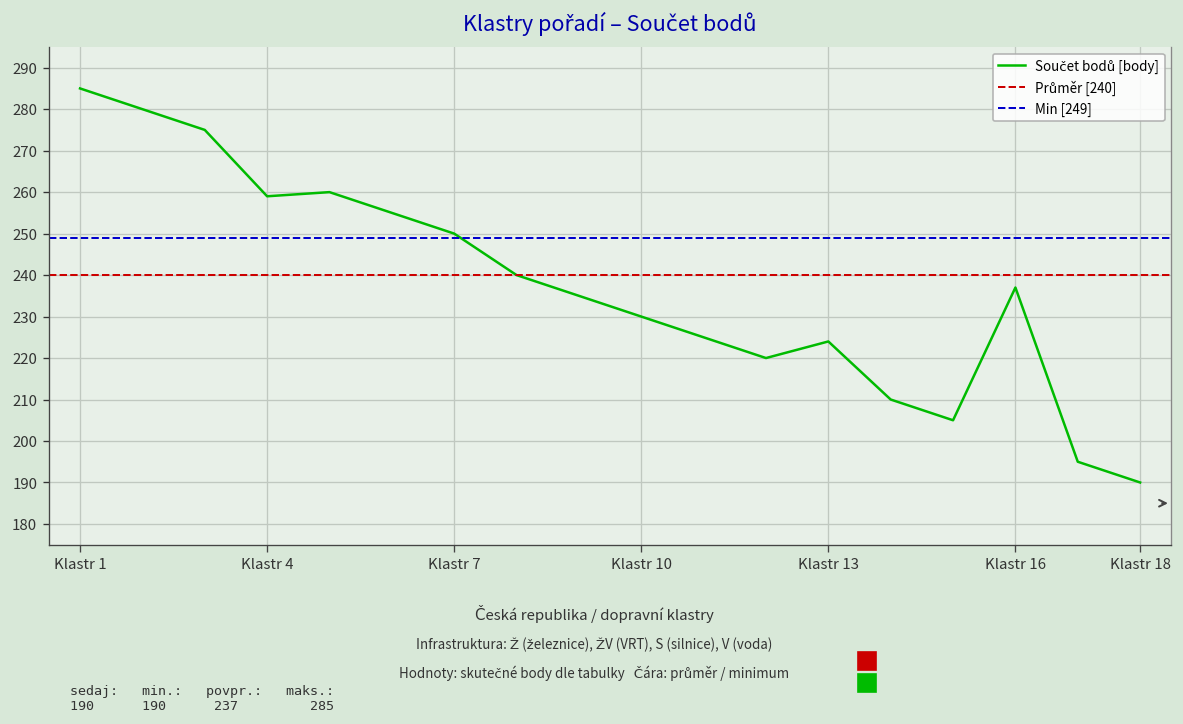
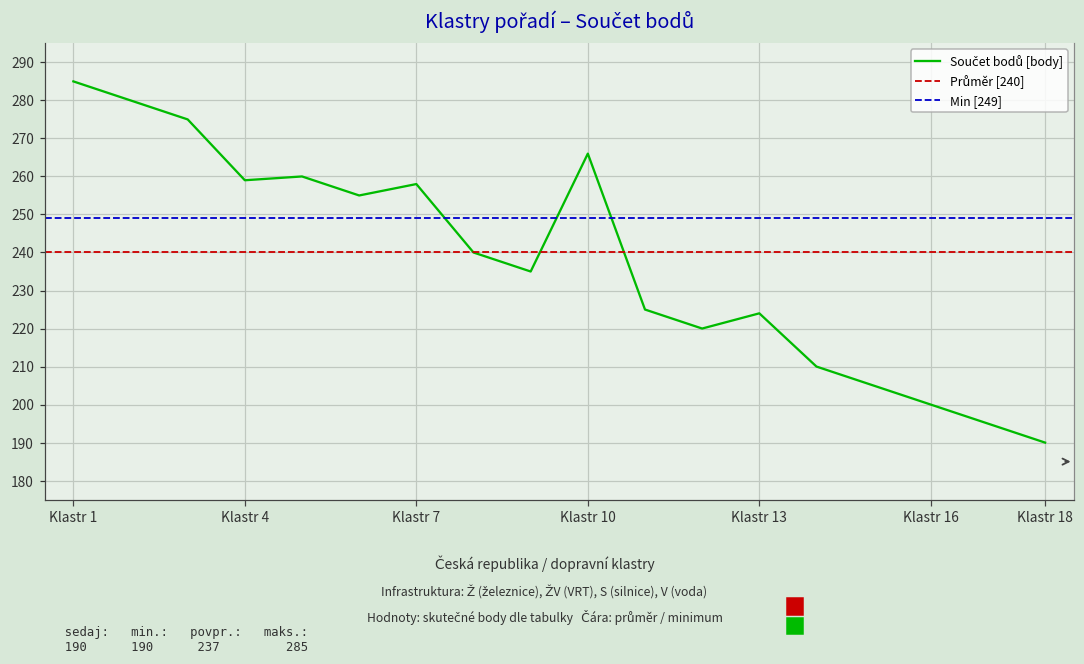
  {
    "Klastr 1": 285,
    "Klastr 4": 259,
-   "Klastr 7": 250,
-   "Klastr 10": 230,
+   "Klastr 7": 258,
+   "Klastr 10": 266,
    "Klastr 13": 224,
-   "Klastr 16": 237,
+   "Klastr 16": 200,
    "Klastr 18": 190
  }
